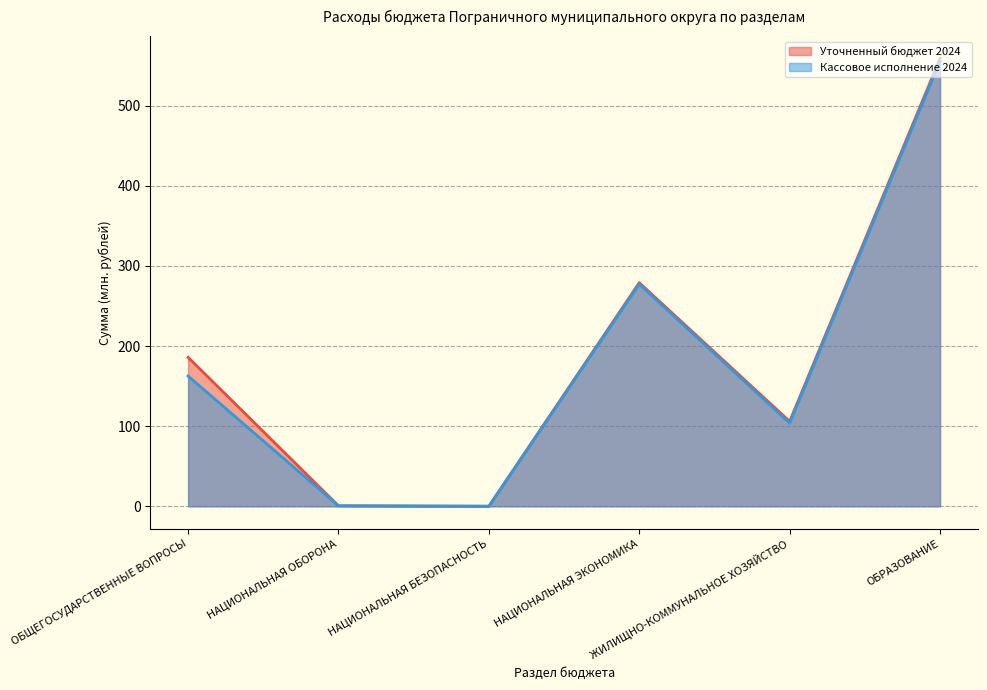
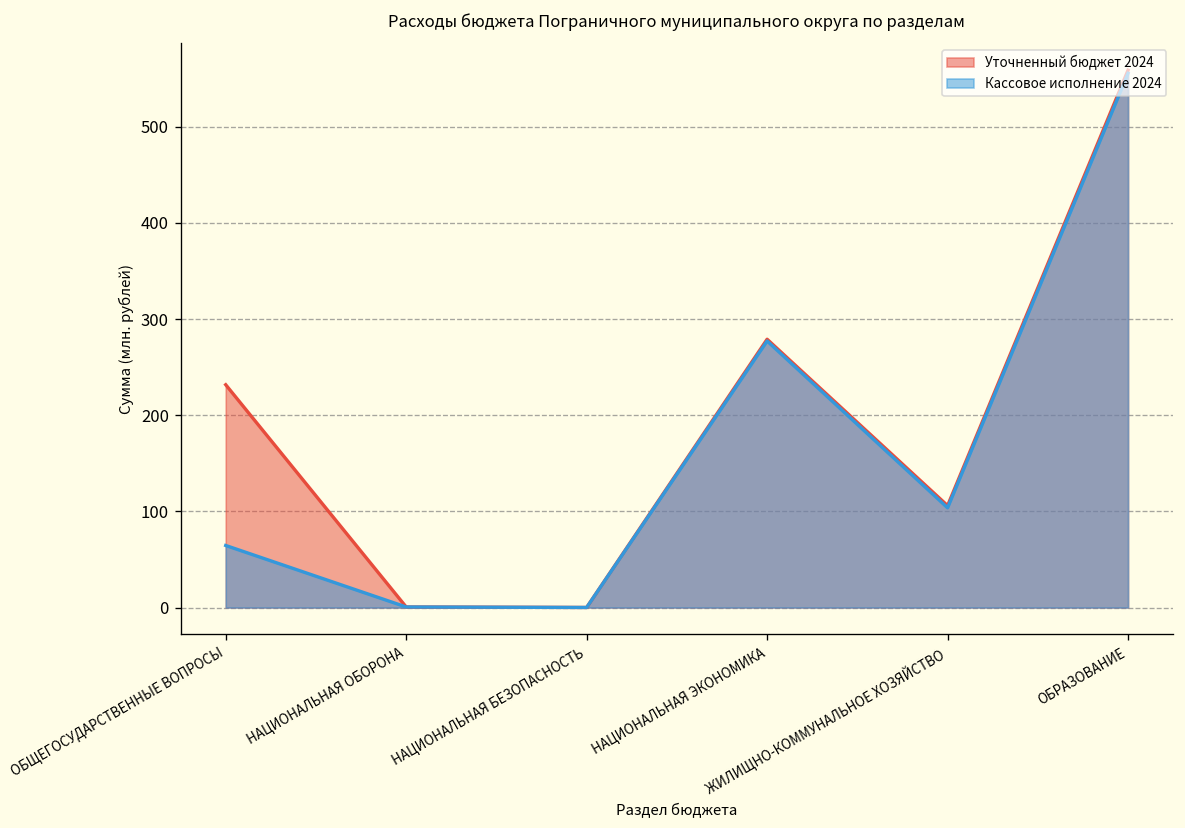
  {
    "Уточненный бюджет 2024": {
-     "ОБЩЕГОСУДАРСТВЕННЫЕ ВОПРОСЫ": 190
+     "ОБЩЕГОСУДАРСТВЕННЫЕ ВОПРОСЫ": 230
    },
    "Кассовое исполнение 2024": {
-     "ОБЩЕГОСУДАРСТВЕННЫЕ ВОПРОСЫ": 160
+     "ОБЩЕГОСУДАРСТВЕННЫЕ ВОПРОСЫ": 60
    }
  }
